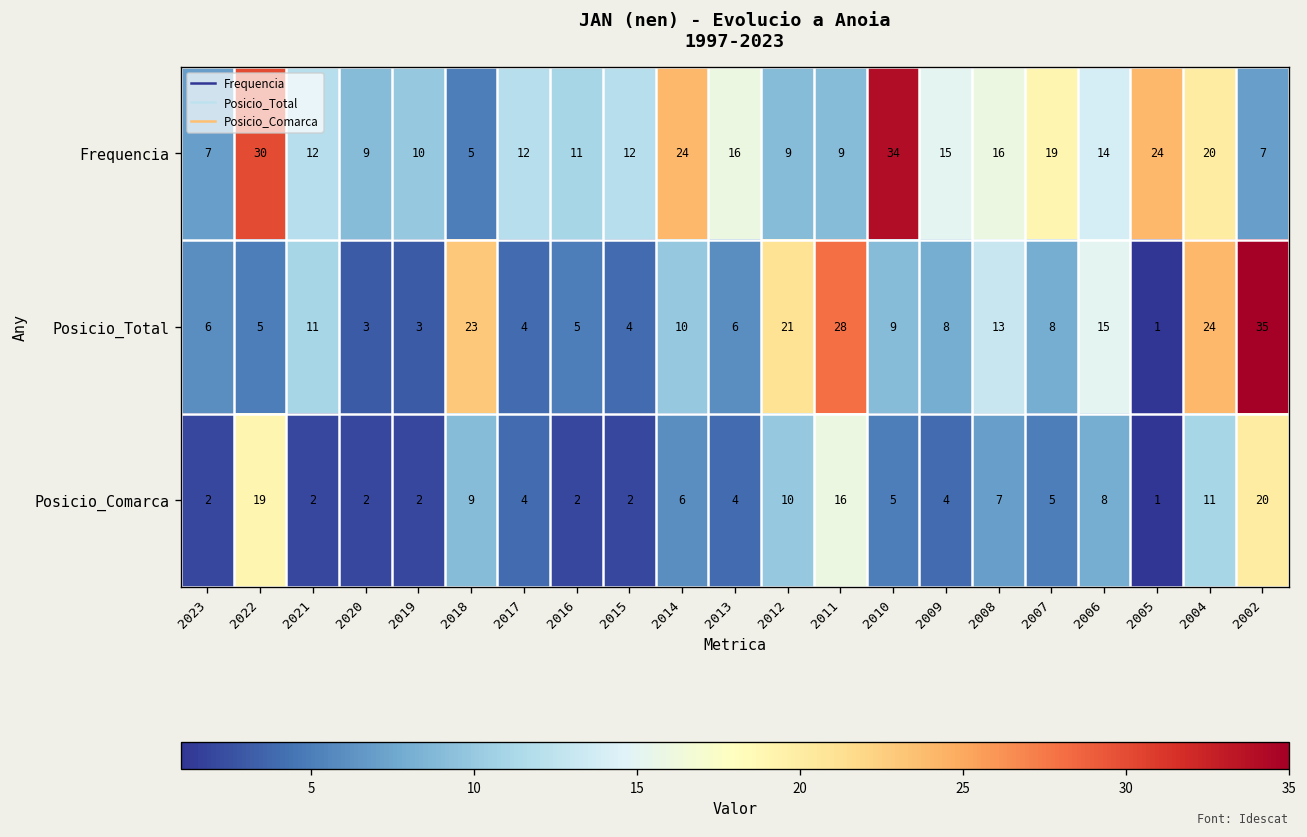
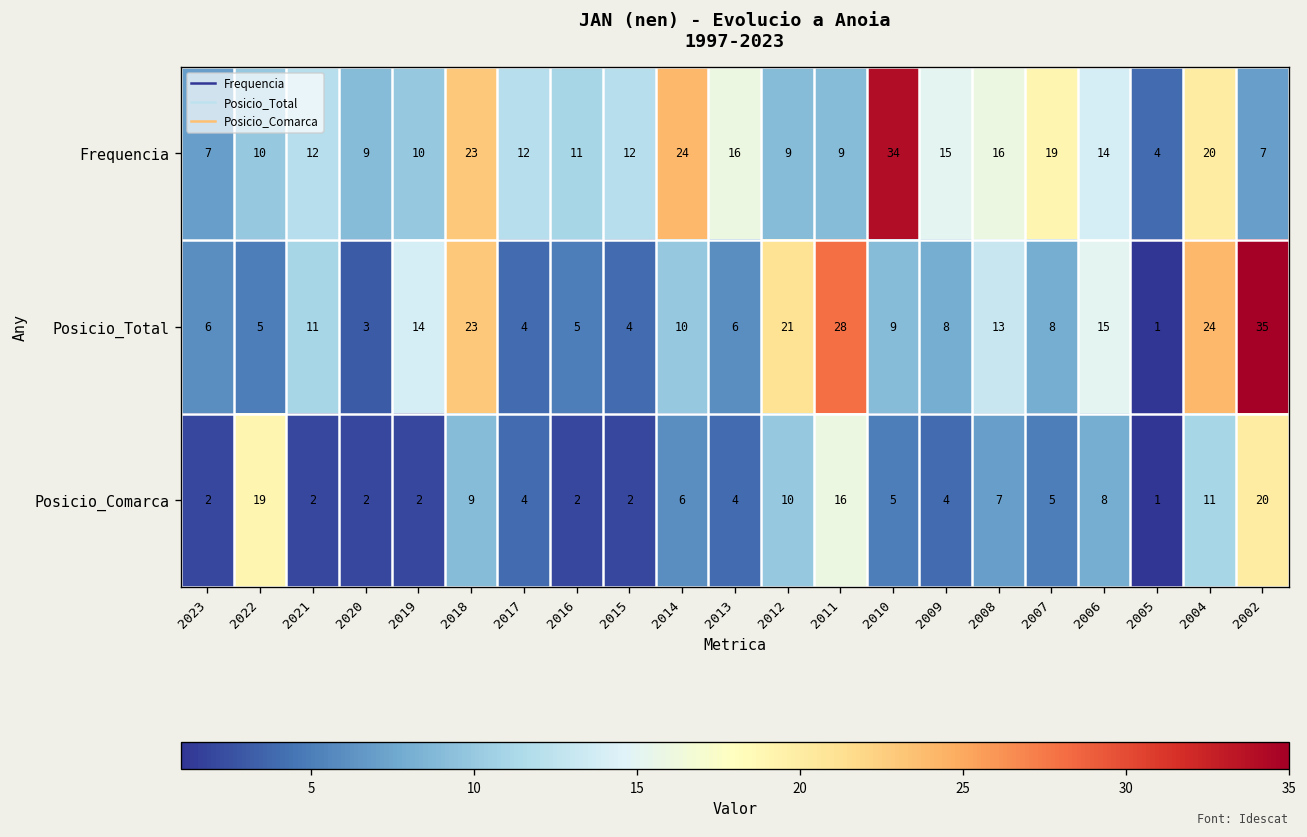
  {
    "Frequencia": {
      "2023": 7,
-     "2022": 30,
+     "2022": 10,
      "2021": 12,
      "2020": 9,
      "2019": 10,
-     "2018": 5,
+     "2018": 23,
      "2017": 12,
      "2016": 11,
      "2015": 12,
      "2014": 24,
      "2013": 16,
      "2012": 9,
      "2011": 9,
      "2010": 34,
      "2009": 15,
      "2008": 16,
      "2007": 19,
      "2006": 14,
-     "2005": 24,
+     "2005": 4,
      "2004": 20,
      "2002": 7
    },
    "Posicio_Total": {
      "2023": 6,
      "2022": 5,
      "2021": 11,
      "2020": 3,
-     "2019": 3,
+     "2019": 14,
      "2018": 23,
      "2017": 4,
      "2016": 5,
      "2015": 4,
      "2014": 10,
      "2013": 6,
      "2012": 21,
      "2011": 28,
      "2010": 9,
      "2009": 8,
      "2008": 13,
      "2007": 8,
      "2006": 15,
      "2005": 1,
      "2004": 24,
      "2002": 35
    },
    "Posicio_Comarca": {
      "2023": 2,
      "2022": 19,
      "2021": 2,
      "2020": 2,
      "2019": 2,
      "2018": 9,
      "2017": 4,
      "2016": 2,
      "2015": 2,
      "2014": 6,
      "2013": 4,
      "2012": 10,
      "2011": 16,
      "2010": 5,
      "2009": 4,
      "2008": 7,
      "2007": 5,
      "2006": 8,
      "2005": 1,
      "2004": 11,
      "2002": 20
    }
  }
